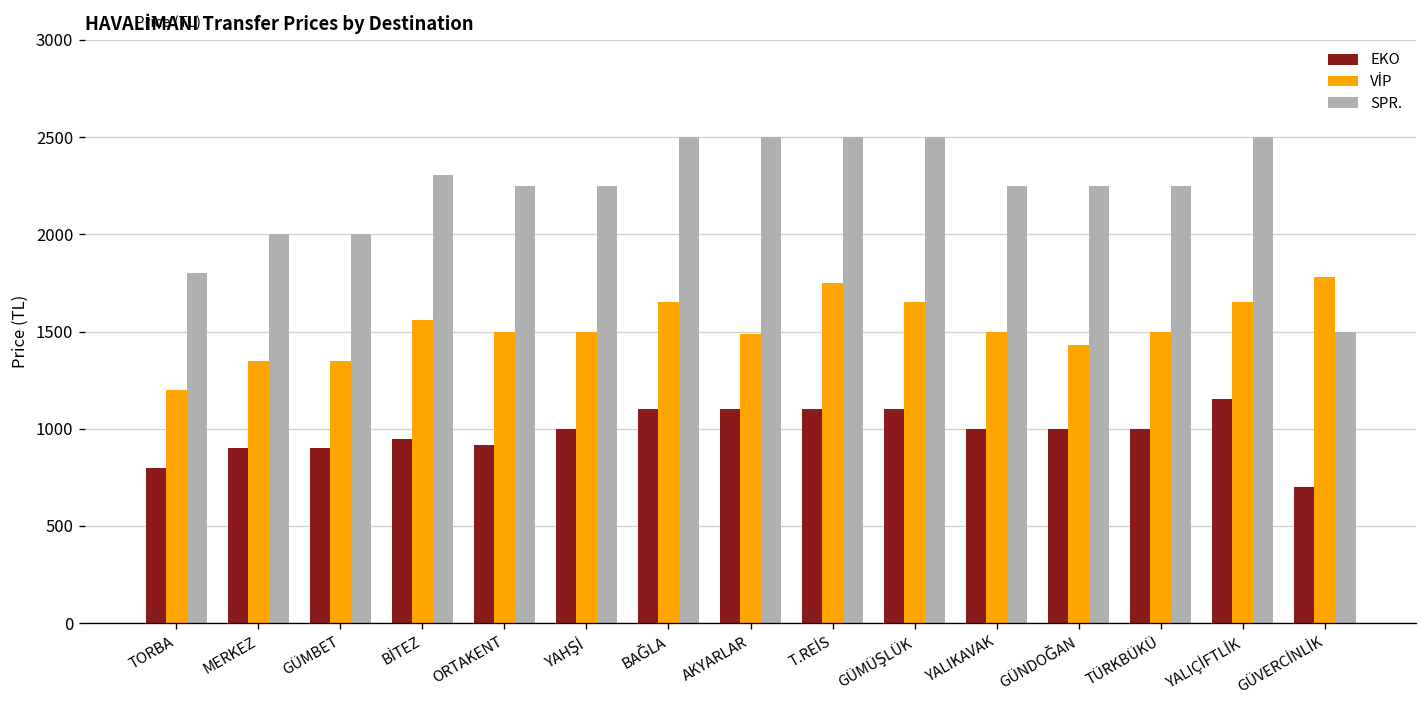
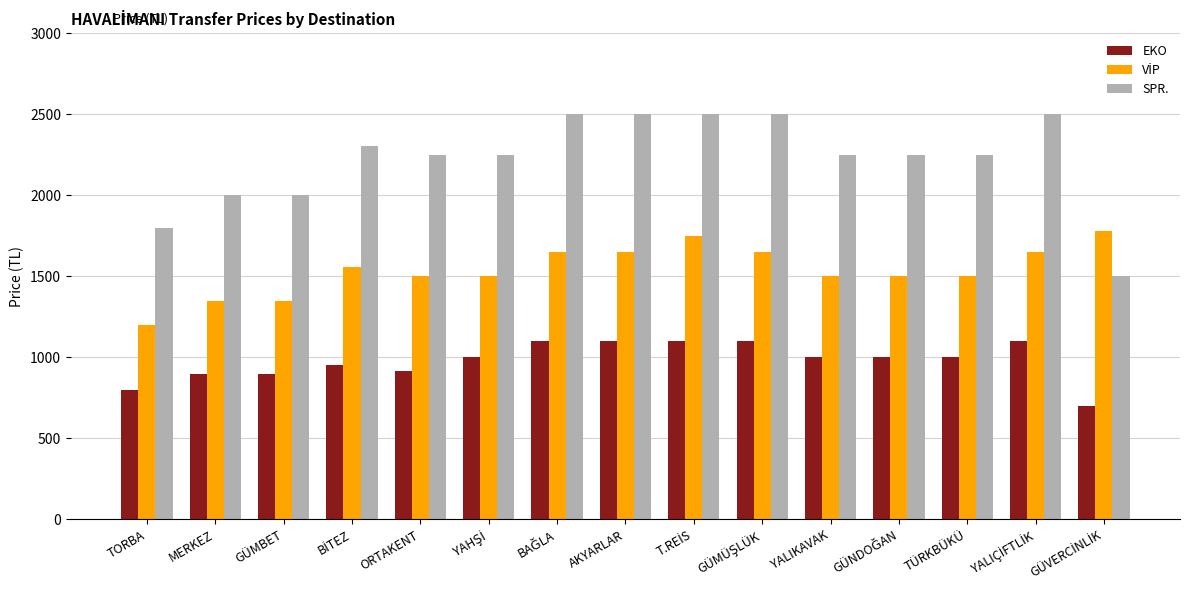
  {
    "EKO": {
      "TORBA": 800,
      "MERKEZ": 900,
      "GÜMBET": 900,
      "BİTEZ": 950,
      "ORTAKENT": 920,
      "YAHŞİ": 1000,
      "BAĞLA": 1100,
      "AKYARLAR": 1100,
      "T.REİS": 1100,
      "GÜMÜŞLÜK": 1100,
      "YALIKAVAK": 1000,
      "GÜNDOĞAN": 1000,
      "TÜRKBÜKÜ": 1000,
-     "YALIÇİFTLİK": 1150,
+     "YALIÇİFTLİK": 1100,
      "GÜVERCİNLİK": 700
    },
    "VİP": {
      "TORBA": 1200,
      "MERKEZ": 1350,
      "GÜMBET": 1350,
      "BİTEZ": 1560,
      "ORTAKENT": 1500,
      "YAHŞİ": 1500,
      "BAĞLA": 1650,
-     "AKYARLAR": 1490,
+     "AKYARLAR": 1650,
      "T.REİS": 1750,
      "GÜMÜŞLÜK": 1650,
      "YALIKAVAK": 1500,
-     "GÜNDOĞAN": 1430,
+     "GÜNDOĞAN": 1500,
      "TÜRKBÜKÜ": 1500,
      "YALIÇİFTLİK": 1650,
      "GÜVERCİNLİK": 1780
    },
    "SPR.": {
      "TORBA": 1800,
      "MERKEZ": 2000,
      "GÜMBET": 2000,
      "BİTEZ": 2310,
      "ORTAKENT": 2250,
      "YAHŞİ": 2250,
      "BAĞLA": 2500,
      "AKYARLAR": 2500,
      "T.REİS": 2500,
      "GÜMÜŞLÜK": 2500,
      "YALIKAVAK": 2250,
      "GÜNDOĞAN": 2250,
      "TÜRKBÜKÜ": 2250,
      "YALIÇİFTLİK": 2500,
      "GÜVERCİNLİK": 1500
    }
  }
